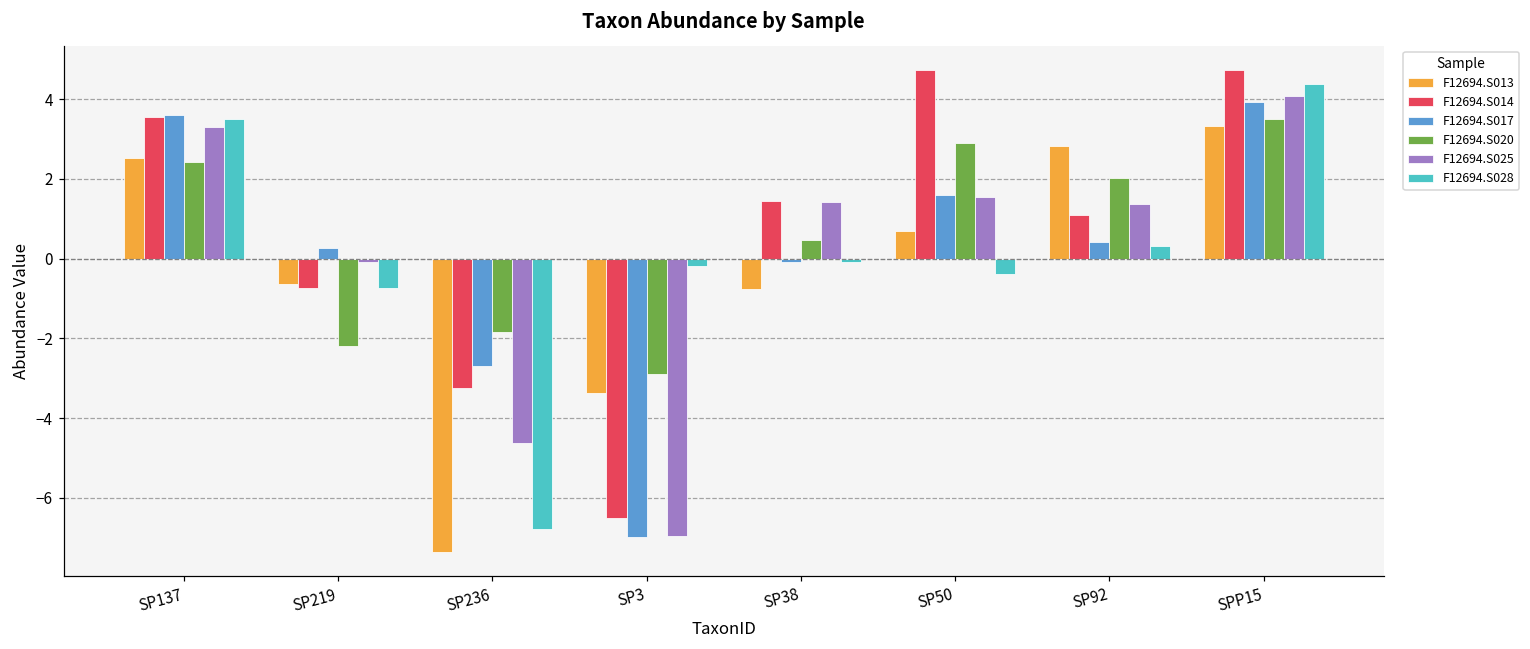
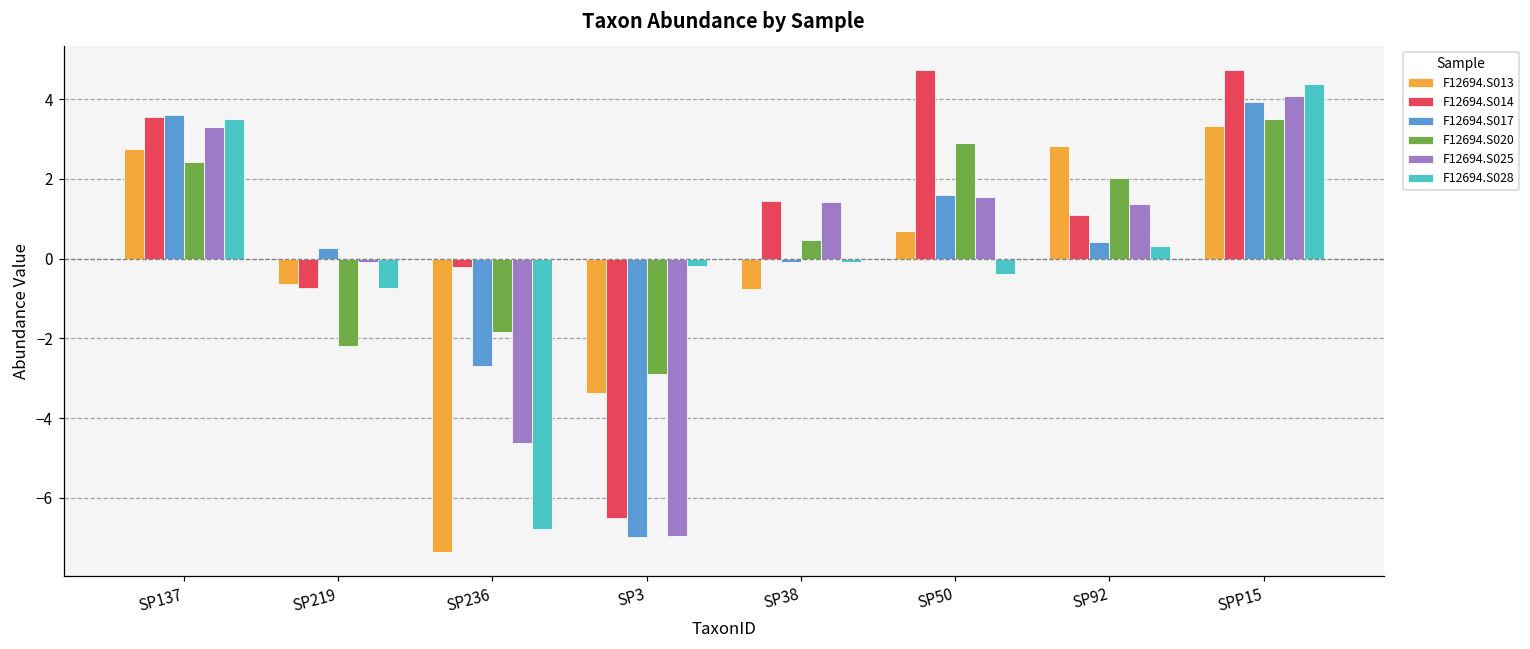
  {
    "F12694.S013": {
-     "SP137": 2.5,
+     "SP137": 2.7,
      "SP219": -0.6,
      "SP236": -7.4,
      "SP3": -3.4,
      "SP38": -0.8,
      "SP50": 0.7,
      "SP92": 2.8,
      "SPP15": 3.3
    },
    "F12694.S014": {
      "SP137": 3.6,
      "SP219": -0.7,
-     "SP236": -3.3,
+     "SP236": -0.2,
      "SP3": -6.5,
      "SP38": 1.4,
      "SP50": 4.7,
      "SP92": 1.1,
      "SPP15": 4.7
    },
    "F12694.S020": {
      "SP137": 2.4,
      "SP219": -2.2,
      "SP236": -1.8,
      "SP3": -2.9,
      "SP38": 0.5,
      "SP50": 2.9,
      "SP92": 2.0,
      "SPP15": 3.5
    },
    "F12694.S025": {
      "SP137": 3.3,
      "SP219": -0.1,
      "SP236": -4.6,
      "SP3": -7.0,
      "SP38": 1.4,
      "SP50": 1.5,
      "SP92": 1.4,
      "SPP15": 4.1
    }
  }
